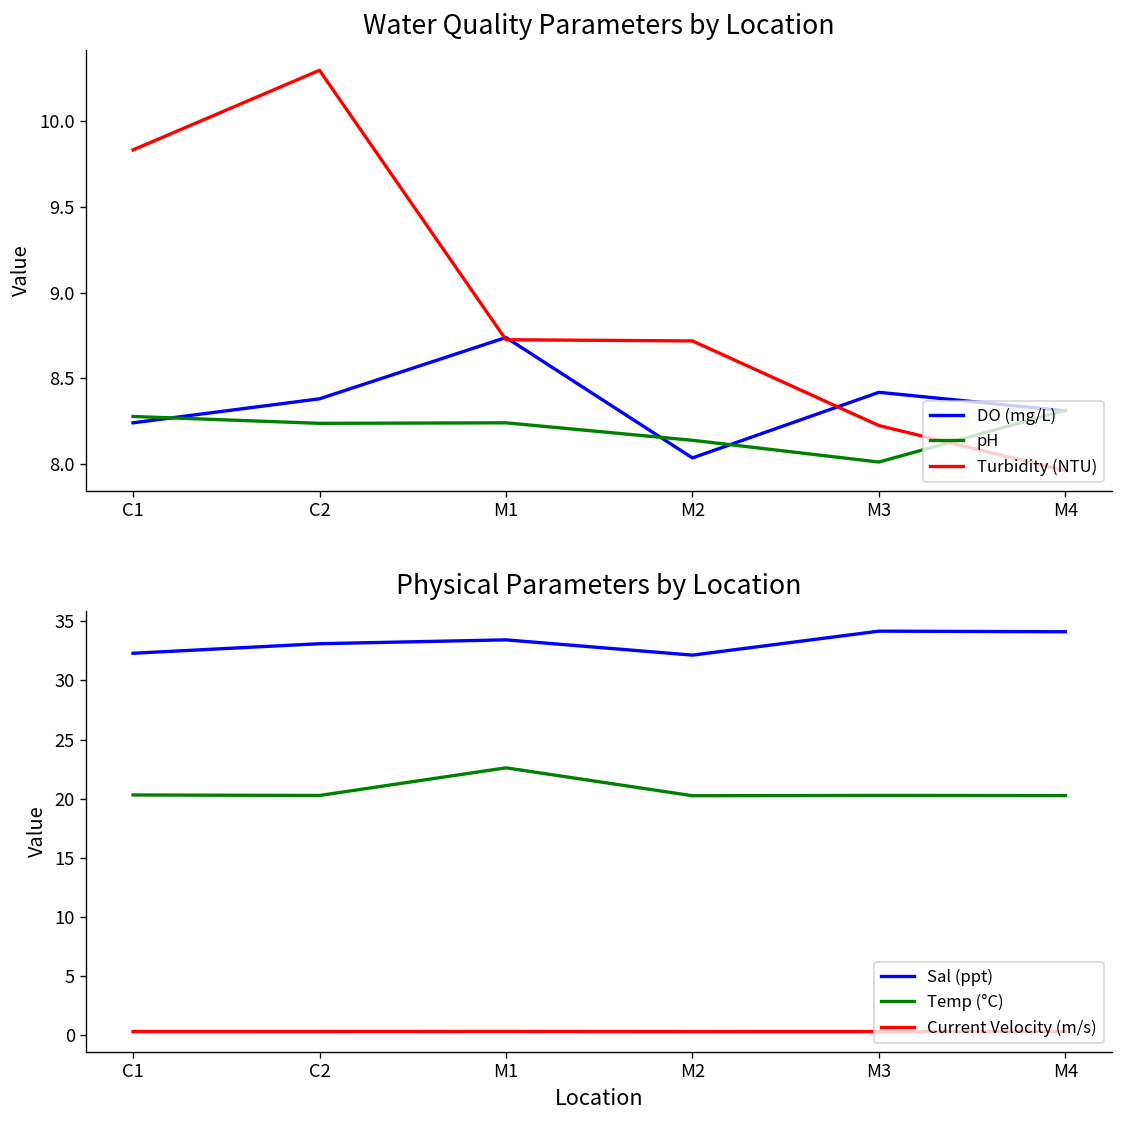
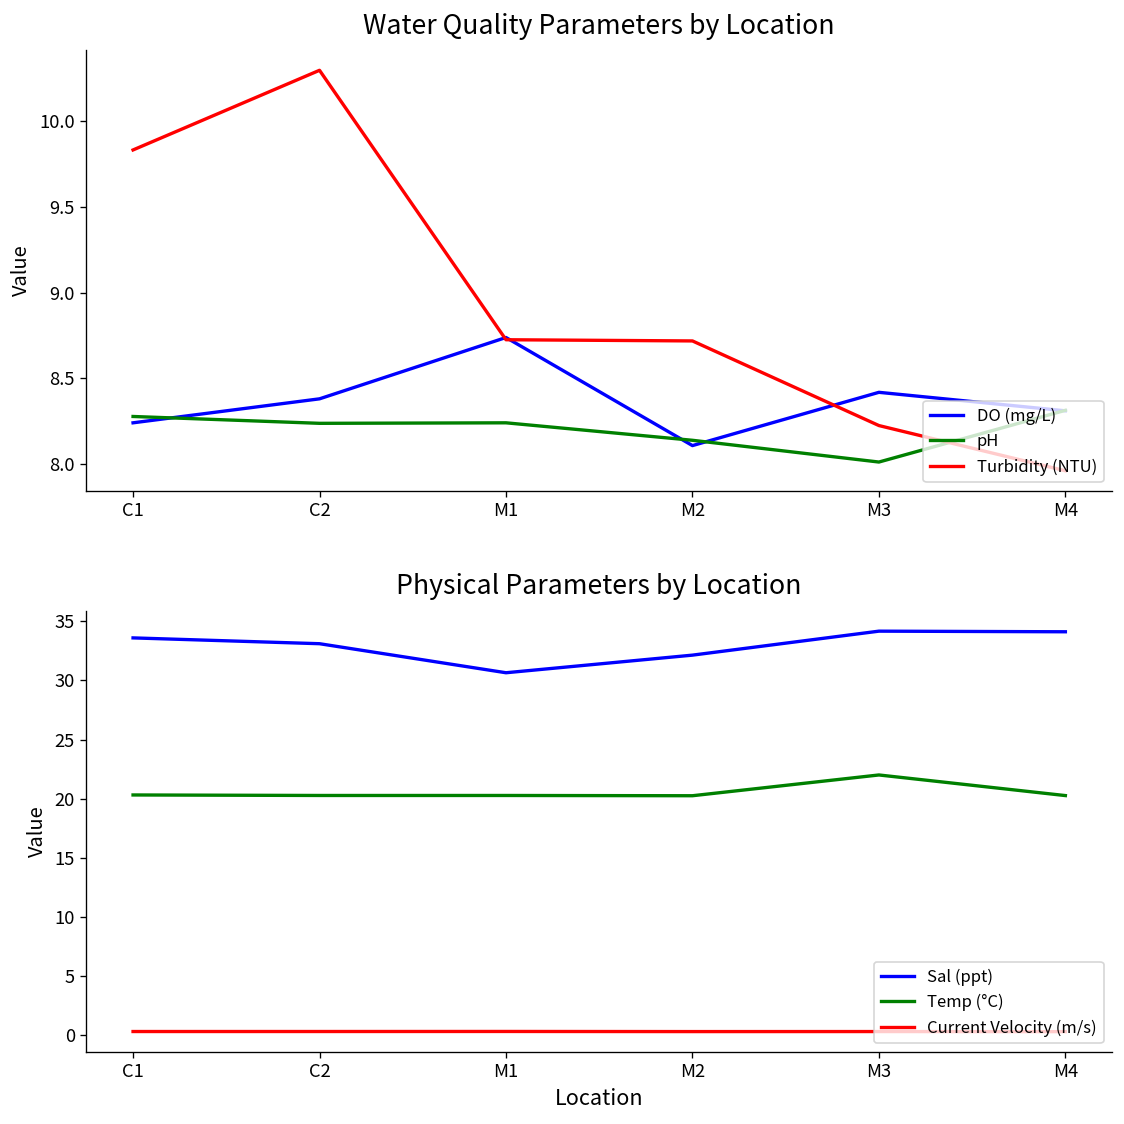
  {
    "Water Quality Parameters by Location": {
      "DO (mg/L)": {
        "C1": 8.24,
        "C2": 8.38,
-       "M2": 8.04,
+       "M2": 8.11,
        "M3": 8.42
      },
      "pH": {
        "C1": 8.28,
        "C2": 8.24,
        "M1": 8.24,
        "M2": 8.14,
        "M3": 8.01
      },
      "Turbidity (NTU)": {
        "C1": 9.83,
        "C2": 10.30,
        "M2": 8.72,
        "M3": 8.22
      }
    },
    "Physical Parameters by Location": {
      "Sal (ppt)": {
-       "C1": 32,
+       "C1": 34,
        "C2": 33,
-       "M1": 33,
+       "M1": 31,
        "M2": 32,
        "M3": 34,
        "M4": 34
      },
      "Temp (°C)": {
        "C1": 20,
        "C2": 20,
-       "M1": 23,
+       "M1": 20,
        "M2": 20,
-       "M3": 20,
+       "M3": 22,
        "M4": 20
      },
      "Current Velocity (m/s)": {
        "C1": 0,
        "C2": 0,
        "M1": 0,
        "M2": 0
      }
    }
  }
